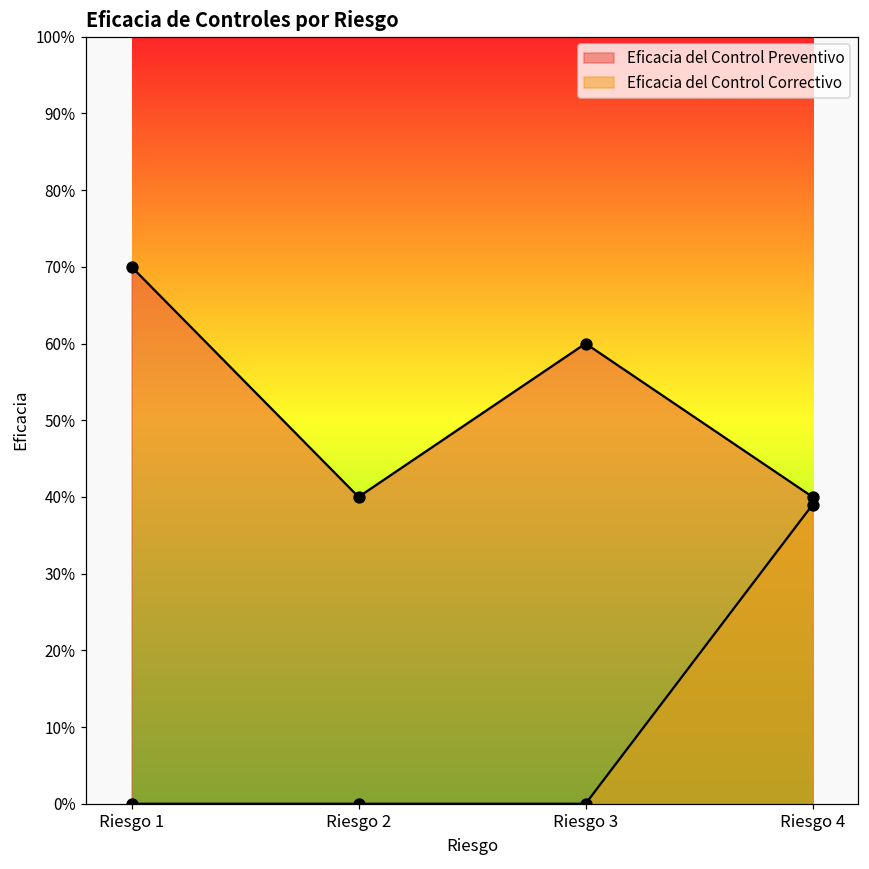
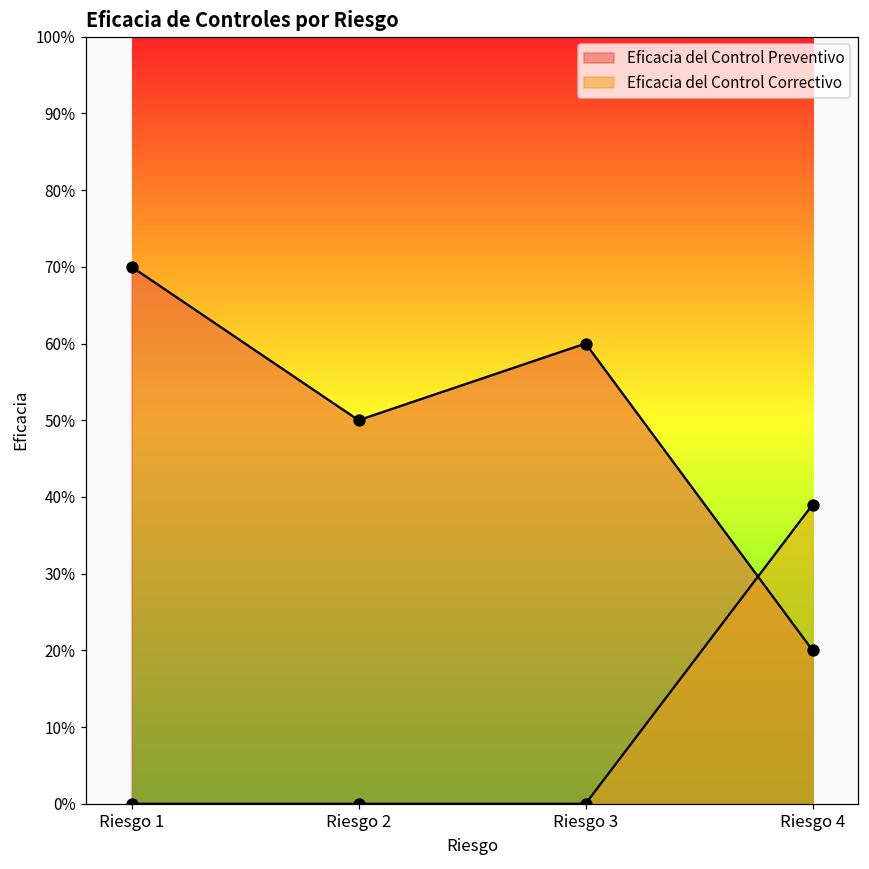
  {
    "Eficacia del Control Preventivo": {
      "Riesgo 1": "70%",
-     "Riesgo 2": "40%",
+     "Riesgo 2": "50%",
      "Riesgo 3": "60%",
-     "Riesgo 4": "40%"
+     "Riesgo 4": "20%"
    },
    "Eficacia del Control Correctivo": {
      "Riesgo 1": "0%",
      "Riesgo 2": "0%",
      "Riesgo 3": "0%",
      "Riesgo 4": "39%"
    }
  }
